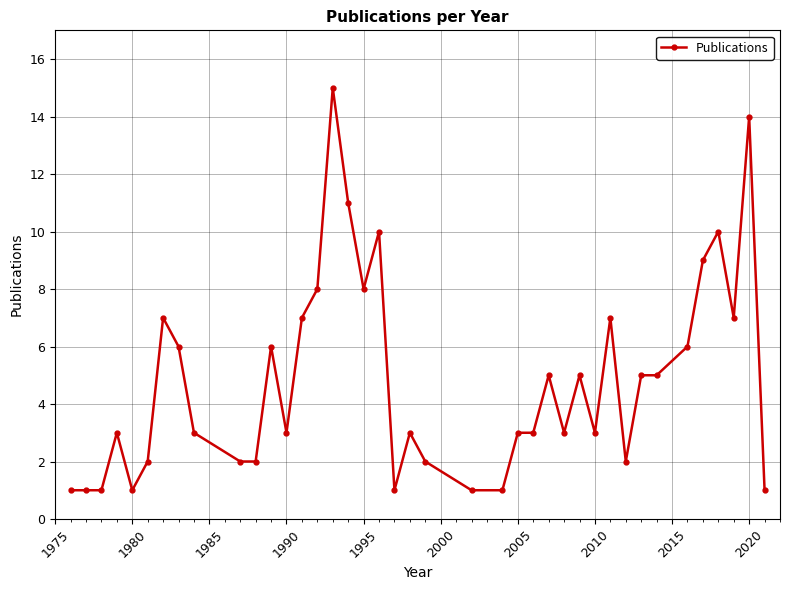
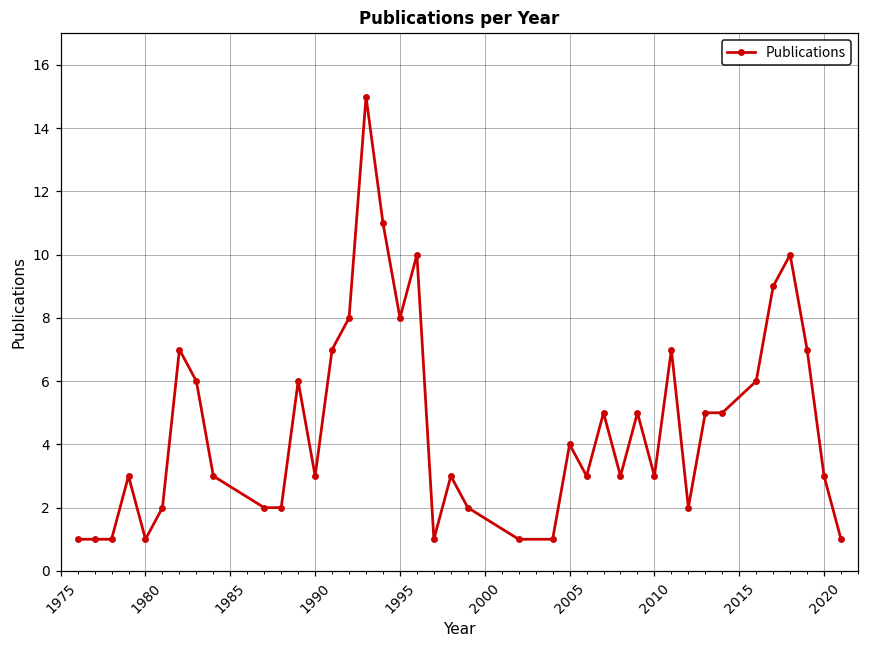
  {
    "1980": 1,
    "1990": 3,
    "1995": 8,
-   "2005": 3,
+   "2005": 4,
    "2010": 3,
-   "2020": 14
+   "2020": 3
  }
